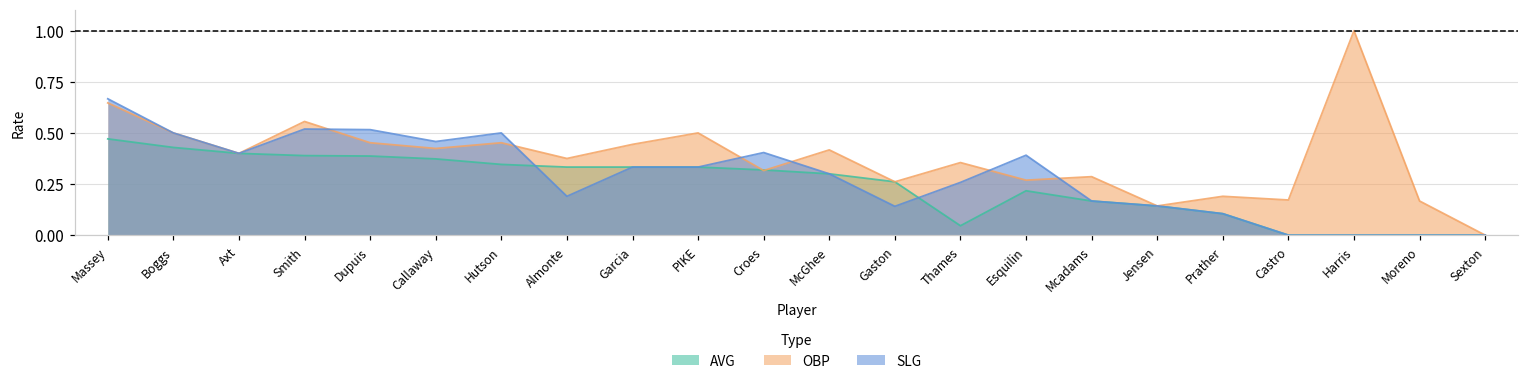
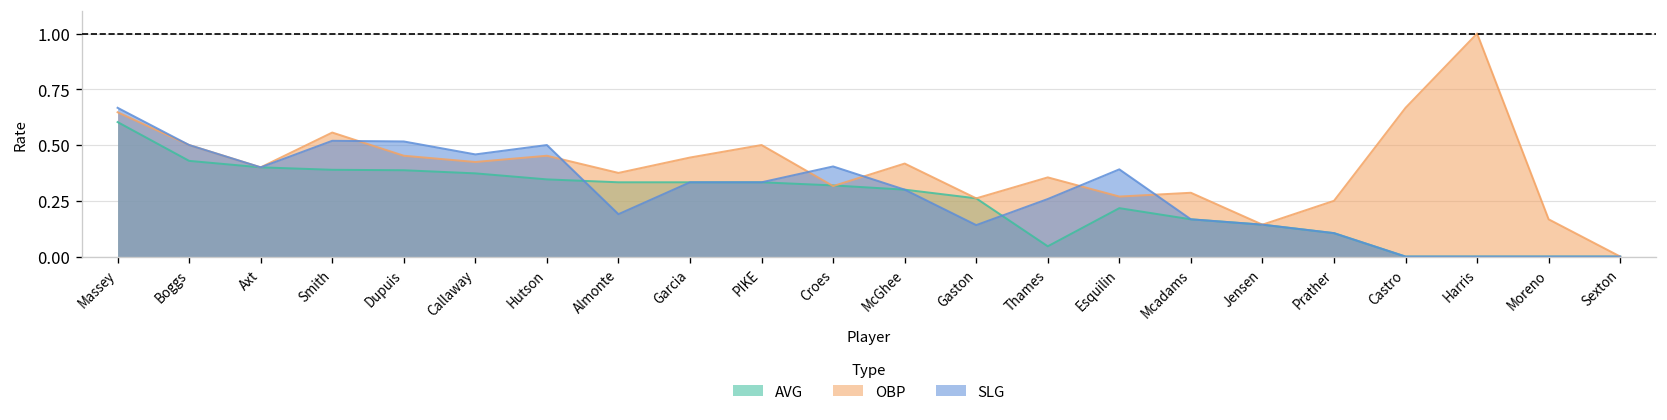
  {
    "AVG": {
-     "Massey": 0.47,
+     "Massey": 0.60,
      "Boggs": 0.43,
      "Smith": 0.39,
      "Dupuis": 0.39,
      "Callaway": 0.37,
      "Hutson": 0.35,
      "Almonte": 0.33,
      "Thames": 0.05,
      "Esquilin": 0.22
    },
    "OBP": {
      "Massey": 0.65,
      "Smith": 0.56,
      "Dupuis": 0.45,
      "Callaway": 0.42,
      "Hutson": 0.45,
      "Almonte": 0.38,
      "Garcia": 0.44,
      "PIKE": 0.50,
      "McGhee": 0.42,
      "Thames": 0.36,
      "Esquilin": 0.27,
      "Mcadams": 0.29,
-     "Prather": 0.19,
-     "Castro": 0.17,
+     "Prather": 0.25,
+     "Castro": 0.67,
      "Harris": 1.00,
      "Moreno": 0.17
    },
    "SLG": {
      "Massey": 0.67,
      "Smith": 0.52,
      "Dupuis": 0.52,
      "Callaway": 0.46,
      "Hutson": 0.50,
      "Almonte": 0.19,
      "Croes": 0.40,
      "Gaston": 0.14,
      "Thames": 0.26,
      "Esquilin": 0.39
    }
  }
